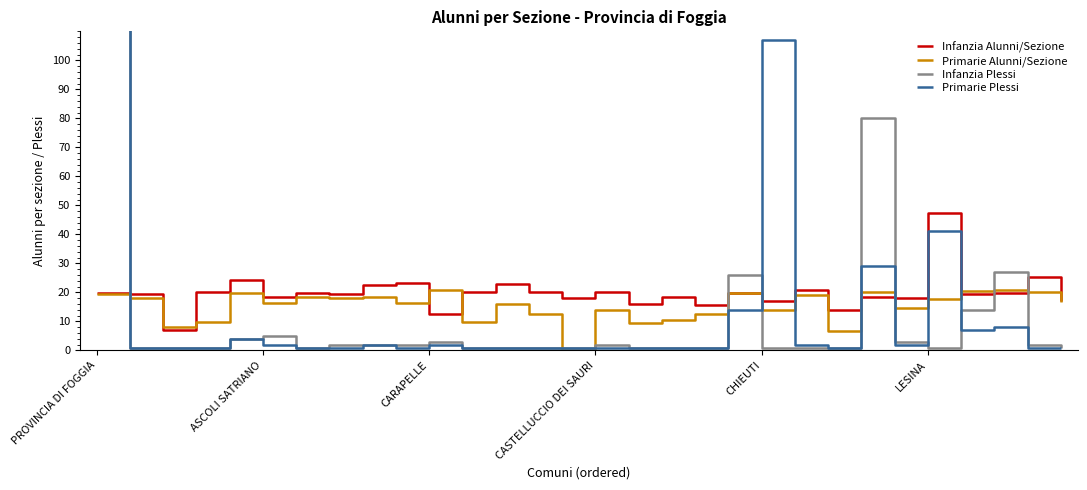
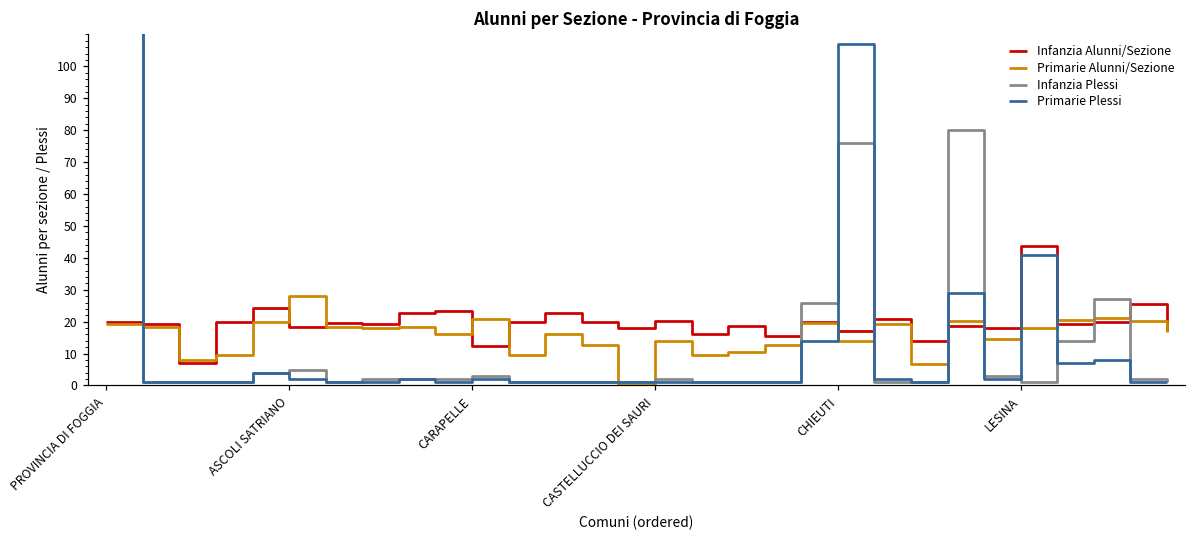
  {
    "Infanzia Alunni/Sezione": {
      "ASCOLI SATRIANO": 18,
      "CARAPELLE": 13,
      "CASTELLUCCIO DEI SAURI": 20,
      "CHIEUTI": 17,
-     "LESINA": 47
+     "LESINA": 44
    },
    "Primarie Alunni/Sezione": {
-     "ASCOLI SATRIANO": 16,
+     "ASCOLI SATRIANO": 28,
      "CARAPELLE": 21,
      "CASTELLUCCIO DEI SAURI": 14,
      "CHIEUTI": 14,
      "LESINA": 18
    },
    "Infanzia Plessi": {
      "ASCOLI SATRIANO": 5,
      "CARAPELLE": 3,
      "CASTELLUCCIO DEI SAURI": 2,
-     "CHIEUTI": 1,
+     "CHIEUTI": 76,
      "LESINA": 1
    },
    "Primarie Plessi": {
      "ASCOLI SATRIANO": 2,
      "CARAPELLE": 2,
      "CASTELLUCCIO DEI SAURI": 1,
      "CHIEUTI": 107,
      "LESINA": 41
    }
  }
